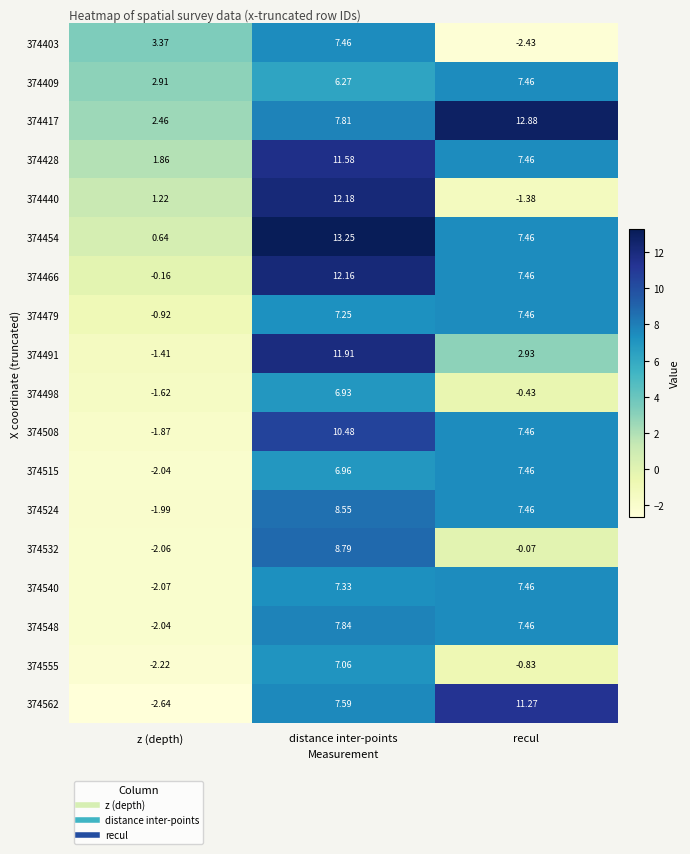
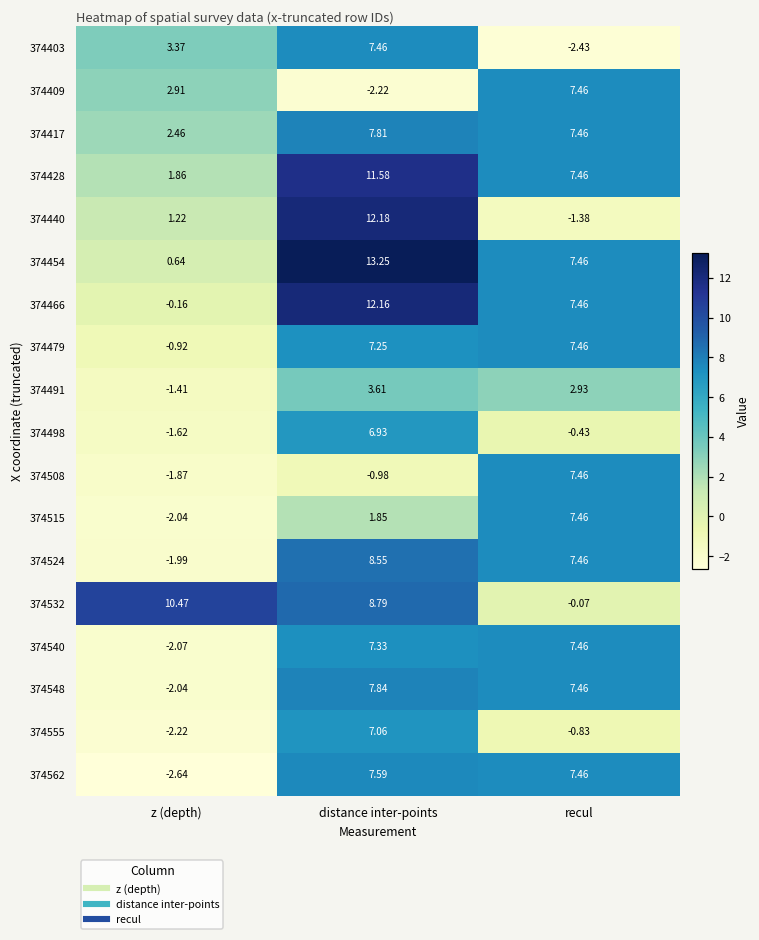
  {
    "374403": {
      "z (depth)": 3.37,
      "distance inter-points": 7.46,
      "recul": -2.43
    },
    "374409": {
      "z (depth)": 2.91,
-     "distance inter-points": 6.27,
+     "distance inter-points": -2.22,
      "recul": 7.46
    },
    "374417": {
      "z (depth)": 2.46,
      "distance inter-points": 7.81,
-     "recul": 12.88
+     "recul": 7.46
    },
    "374428": {
      "z (depth)": 1.86,
      "distance inter-points": 11.58,
      "recul": 7.46
    },
    "374440": {
      "z (depth)": 1.22,
      "distance inter-points": 12.18,
      "recul": -1.38
    },
    "374454": {
      "z (depth)": 0.64,
      "distance inter-points": 13.25,
      "recul": 7.46
    },
    "374466": {
      "z (depth)": -0.16,
      "distance inter-points": 12.16,
      "recul": 7.46
    },
    "374479": {
      "z (depth)": -0.92,
      "distance inter-points": 7.25,
      "recul": 7.46
    },
    "374491": {
      "z (depth)": -1.41,
-     "distance inter-points": 11.91,
+     "distance inter-points": 3.61,
      "recul": 2.93
    },
    "374498": {
      "z (depth)": -1.62,
      "distance inter-points": 6.93,
      "recul": -0.43
    },
    "374508": {
      "z (depth)": -1.87,
-     "distance inter-points": 10.48,
+     "distance inter-points": -0.98,
      "recul": 7.46
    },
    "374515": {
      "z (depth)": -2.04,
-     "distance inter-points": 6.96,
+     "distance inter-points": 1.85,
      "recul": 7.46
    },
    "374524": {
      "z (depth)": -1.99,
      "distance inter-points": 8.55,
      "recul": 7.46
    },
    "374532": {
-     "z (depth)": -2.06,
+     "z (depth)": 10.47,
      "distance inter-points": 8.79,
      "recul": -0.07
    },
    "374540": {
      "z (depth)": -2.07,
      "distance inter-points": 7.33,
      "recul": 7.46
    },
    "374548": {
      "z (depth)": -2.04,
      "distance inter-points": 7.84,
      "recul": 7.46
    },
    "374555": {
      "z (depth)": -2.22,
      "distance inter-points": 7.06,
      "recul": -0.83
    },
    "374562": {
      "z (depth)": -2.64,
      "distance inter-points": 7.59,
-     "recul": 11.27
+     "recul": 7.46
    }
  }
